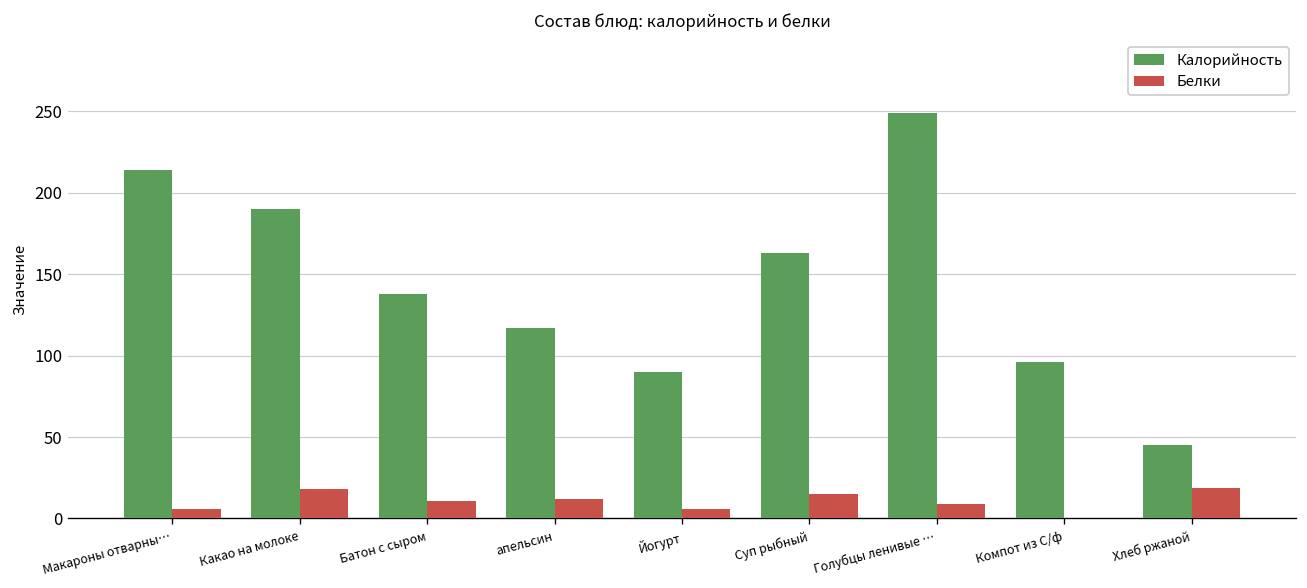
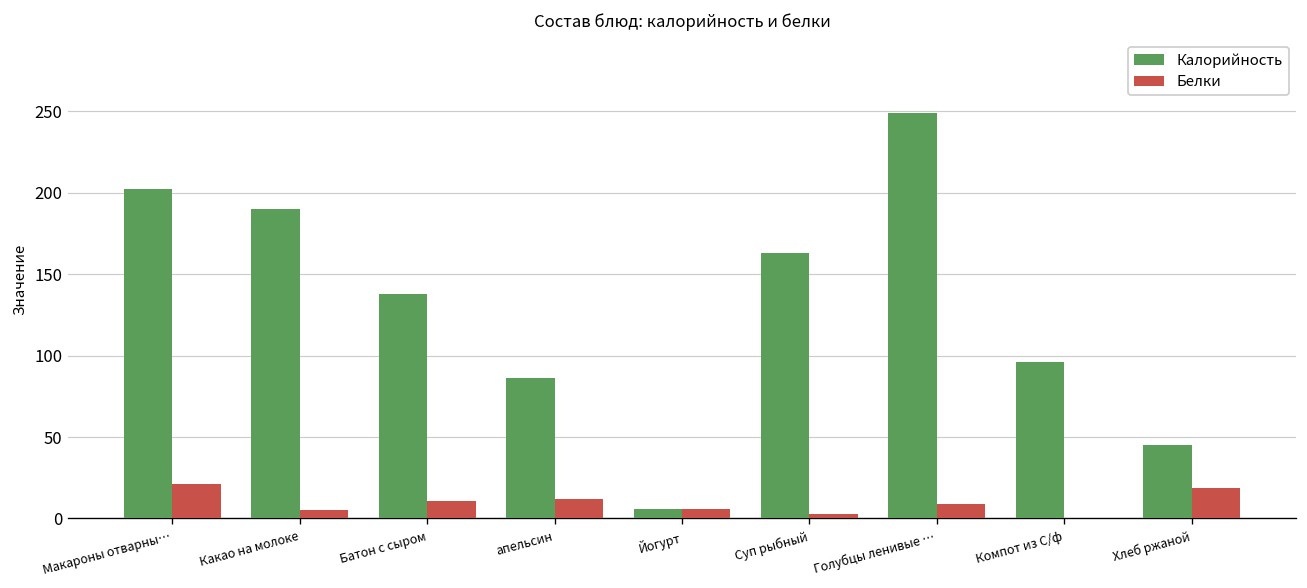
  {
    "Калорийность": {
-     "Макароны отварны…": 214,
+     "Макароны отварны…": 202,
      "Какао на молоке": 190,
      "Батон с сыром": 138,
-     "апельсин": 117,
-     "Йогурт": 90,
+     "апельсин": 86,
+     "Йогурт": 6,
      "Суп рыбный": 163,
      "Голубцы ленивые …": 249,
      "Компот из С/ф": 96,
      "Хлеб ржаной": 45
    },
    "Белки": {
-     "Макароны отварны…": 6,
-     "Какао на молоке": 18,
+     "Макароны отварны…": 21,
+     "Какао на молоке": 5,
      "Батон с сыром": 11,
      "апельсин": 12,
      "Йогурт": 6,
-     "Суп рыбный": 15,
+     "Суп рыбный": 3,
      "Голубцы ленивые …": 9,
      "Хлеб ржаной": 19
    }
  }
